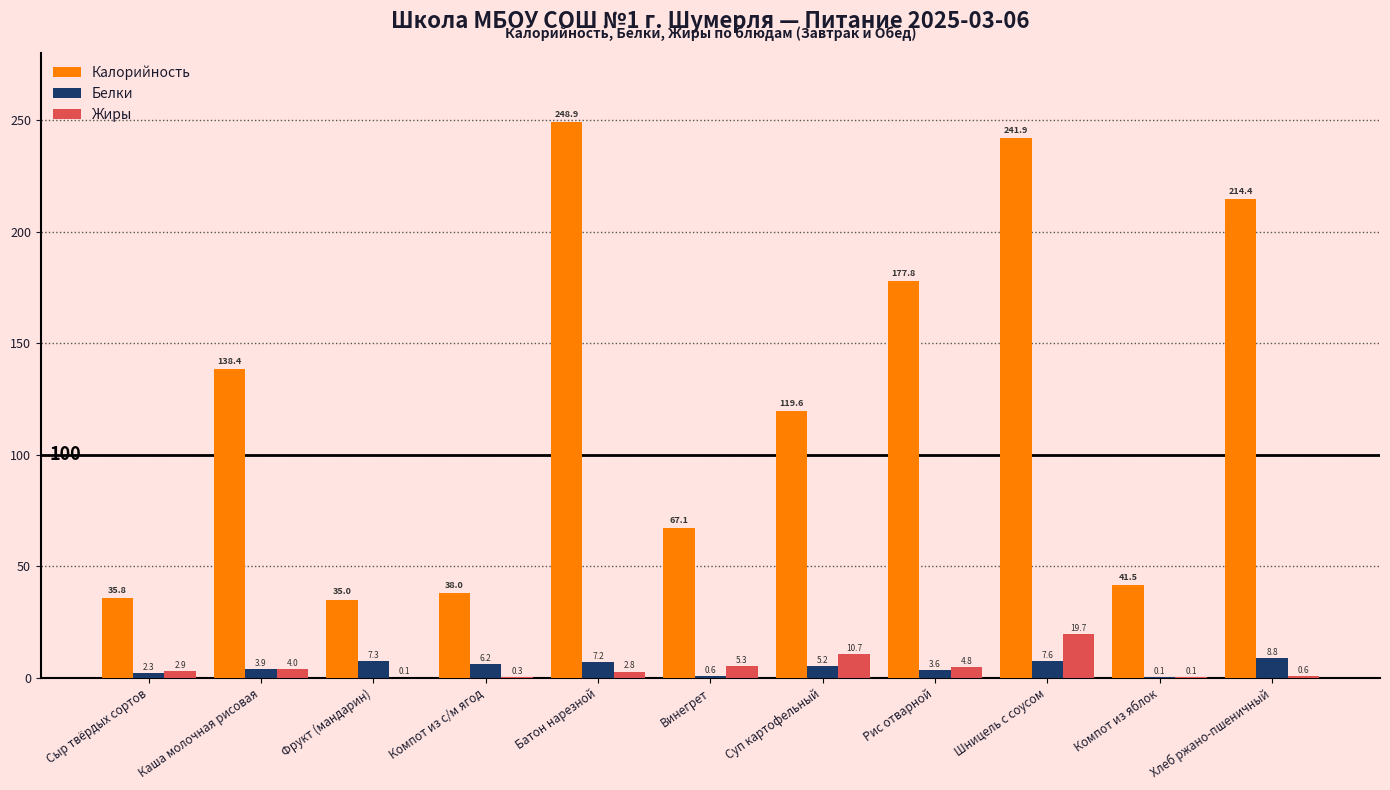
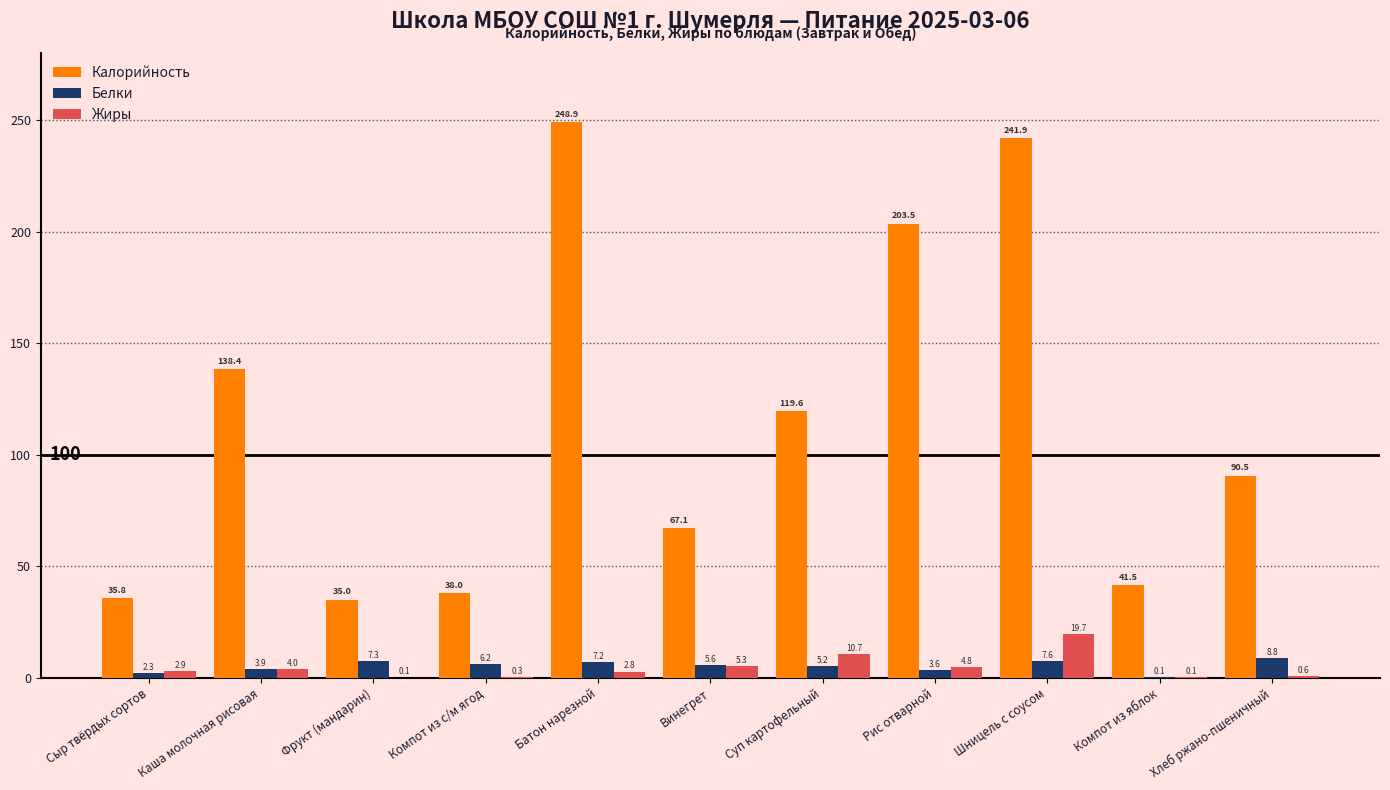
  {
    "Калорийность": {
      "Сыр твёрдых сортов": 35.8,
      "Каша молочная рисовая": 138.4,
      "Фрукт (мандарин)": 35.0,
      "Компот из с/м ягод": 38.0,
      "Батон нарезной": 248.9,
      "Винегрет": 67.1,
      "Суп картофельный": 119.6,
-     "Рис отварной": 177.8,
+     "Рис отварной": 203.5,
      "Шницель с соусом": 241.9,
      "Компот из яблок": 41.5,
-     "Хлеб ржано-пшеничный": 214.4
+     "Хлеб ржано-пшеничный": 90.5
    },
    "Белки": {
      "Сыр твёрдых сортов": 2.3,
      "Каша молочная рисовая": 3.9,
      "Фрукт (мандарин)": 7.3,
      "Компот из с/м ягод": 6.2,
      "Батон нарезной": 7.2,
-     "Винегрет": 0.6,
+     "Винегрет": 5.6,
      "Суп картофельный": 5.2,
      "Рис отварной": 3.6,
      "Шницель с соусом": 7.6,
      "Компот из яблок": 0.1,
      "Хлеб ржано-пшеничный": 8.8
    },
    "Жиры": {
      "Сыр твёрдых сортов": 2.9,
      "Каша молочная рисовая": 4.0,
      "Фрукт (мандарин)": 0.1,
      "Компот из с/м ягод": 0.3,
      "Батон нарезной": 2.8,
      "Винегрет": 5.3,
      "Суп картофельный": 10.7,
      "Рис отварной": 4.8,
      "Шницель с соусом": 19.7,
      "Компот из яблок": 0.1,
      "Хлеб ржано-пшеничный": 0.6
    }
  }
